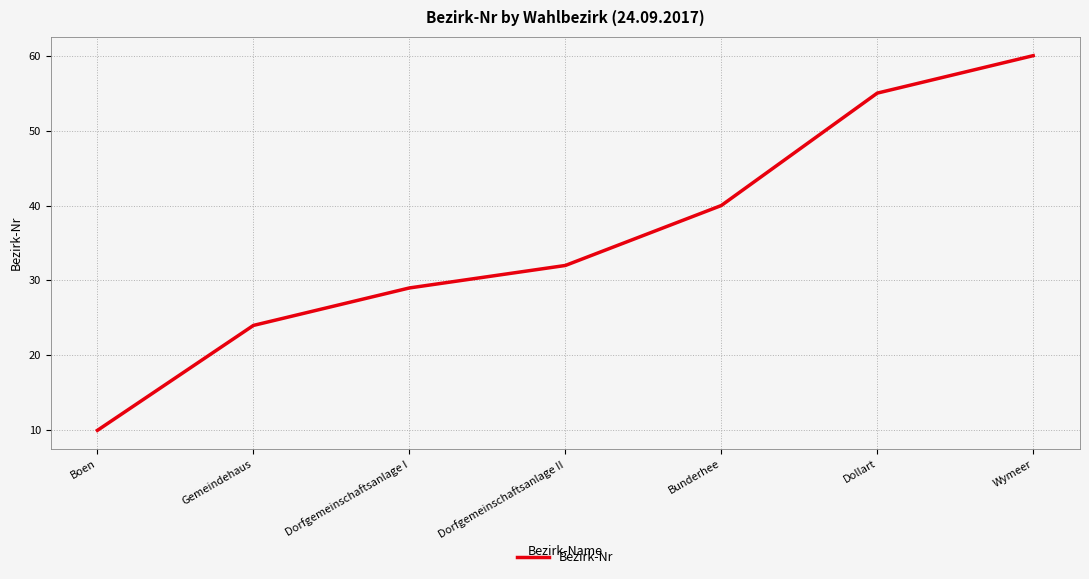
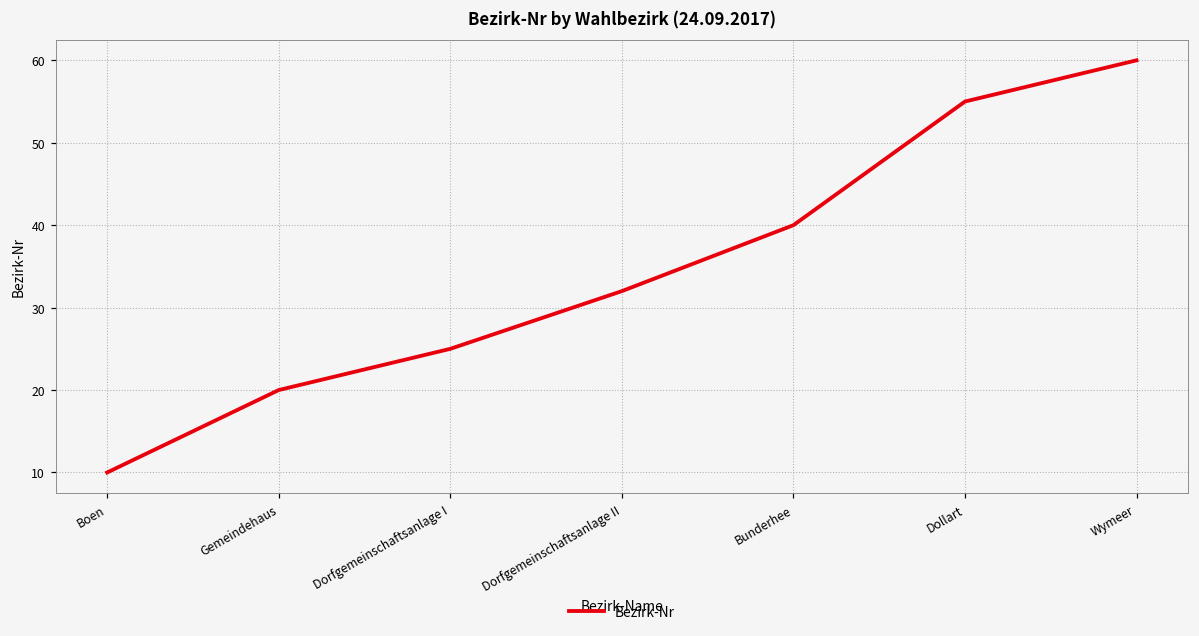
  {
    "Boen": 10,
-   "Gemeindehaus": 24,
-   "Dorfgemeinschaftsanlage I": 29,
+   "Gemeindehaus": 20,
+   "Dorfgemeinschaftsanlage I": 25,
    "Dorfgemeinschaftsanlage II": 32,
    "Bunderhee": 40,
    "Dollart": 55,
    "Wymeer": 60
  }
